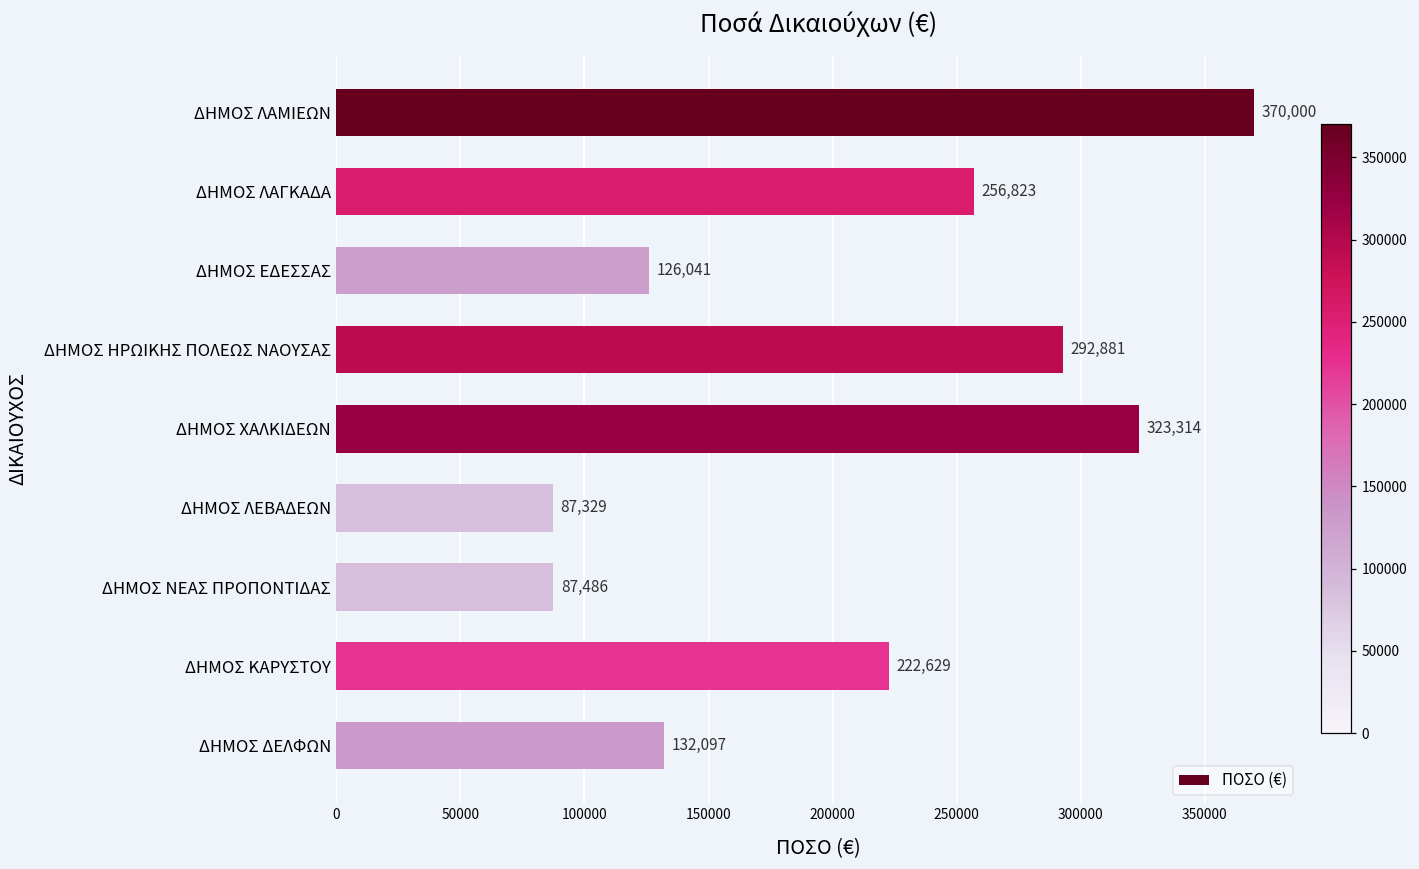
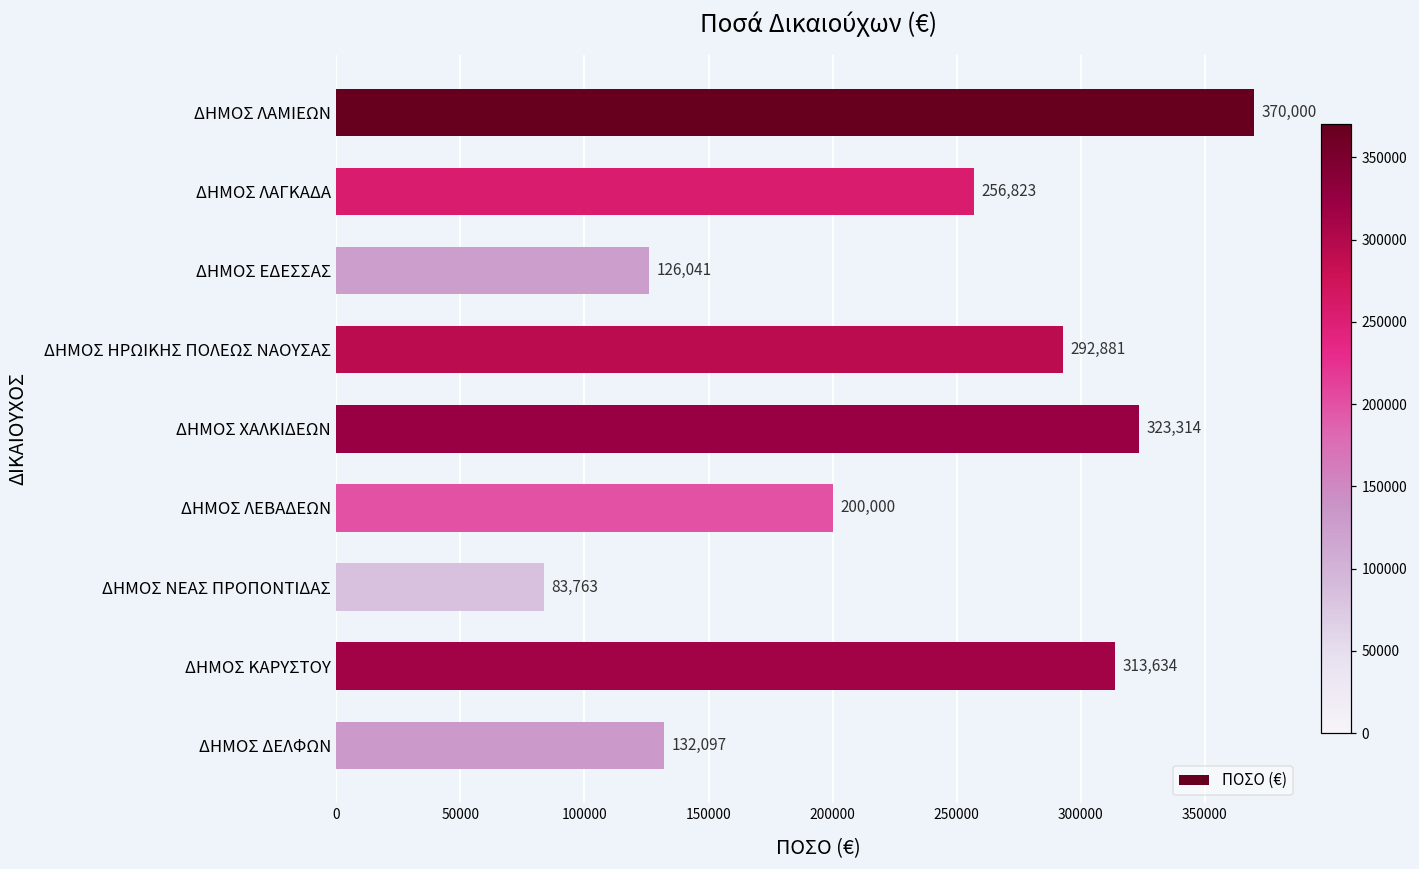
  {
    "ΔΗΜΟΣ ΛΑΜΙΕΩΝ": "370,000",
    "ΔΗΜΟΣ ΛΑΓΚΑΔΑ": "256,823",
    "ΔΗΜΟΣ ΕΔΕΣΣΑΣ": "126,041",
    "ΔΗΜΟΣ ΗΡΩΙΚΗΣ ΠΟΛΕΩΣ ΝΑΟΥΣΑΣ": "292,881",
    "ΔΗΜΟΣ ΧΑΛΚΙΔΕΩΝ": "323,314",
-   "ΔΗΜΟΣ ΛΕΒΑΔΕΩΝ": "87,329",
-   "ΔΗΜΟΣ ΝΕΑΣ ΠΡΟΠΟΝΤΙΔΑΣ": "87,486",
-   "ΔΗΜΟΣ ΚΑΡΥΣΤΟΥ": "222,629",
+   "ΔΗΜΟΣ ΛΕΒΑΔΕΩΝ": "200,000",
+   "ΔΗΜΟΣ ΝΕΑΣ ΠΡΟΠΟΝΤΙΔΑΣ": "83,763",
+   "ΔΗΜΟΣ ΚΑΡΥΣΤΟΥ": "313,634",
    "ΔΗΜΟΣ ΔΕΛΦΩΝ": "132,097"
  }
